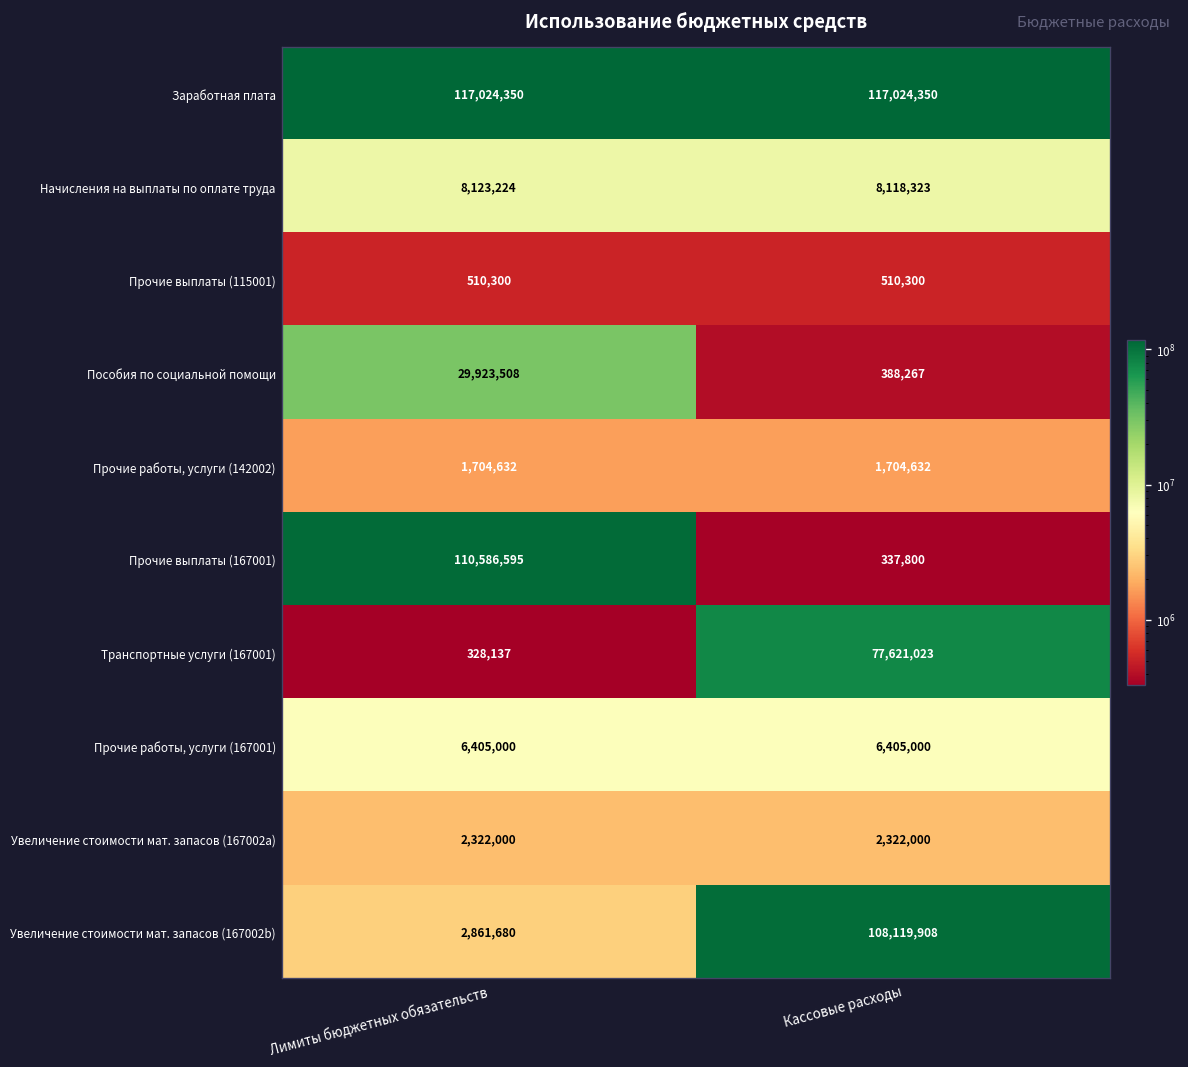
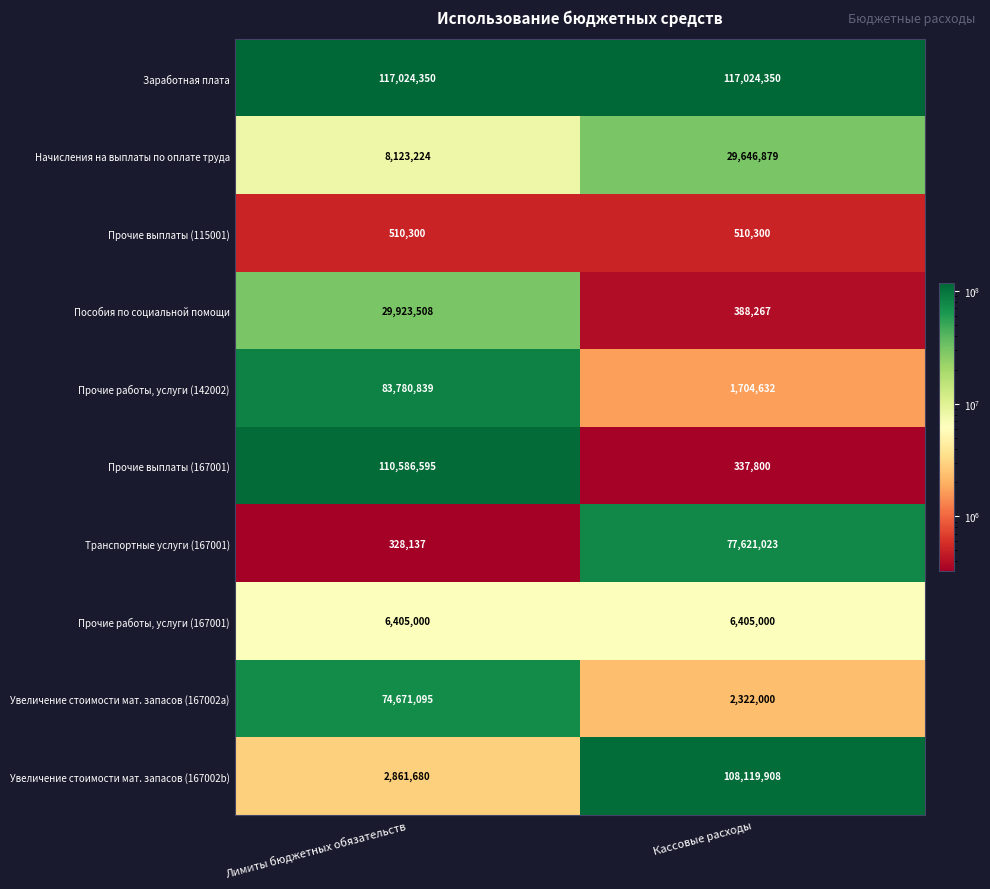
  {
    "Заработная плата": {
      "Лимиты бюджетных обязательств": "117,024,350",
      "Кассовые расходы": "117,024,350"
    },
    "Начисления на выплаты по оплате труда": {
      "Лимиты бюджетных обязательств": "8,123,224",
-     "Кассовые расходы": "8,118,323"
+     "Кассовые расходы": "29,646,879"
    },
    "Прочие выплаты (115001)": {
      "Лимиты бюджетных обязательств": "510,300",
      "Кассовые расходы": "510,300"
    },
    "Пособия по социальной помощи": {
      "Лимиты бюджетных обязательств": "29,923,508",
      "Кассовые расходы": "388,267"
    },
    "Прочие работы, услуги (142002)": {
-     "Лимиты бюджетных обязательств": "1,704,632",
+     "Лимиты бюджетных обязательств": "83,780,839",
      "Кассовые расходы": "1,704,632"
    },
    "Прочие выплаты (167001)": {
      "Лимиты бюджетных обязательств": "110,586,595",
      "Кассовые расходы": "337,800"
    },
    "Транспортные услуги (167001)": {
      "Лимиты бюджетных обязательств": "328,137",
      "Кассовые расходы": "77,621,023"
    },
    "Прочие работы, услуги (167001)": {
      "Лимиты бюджетных обязательств": "6,405,000",
      "Кассовые расходы": "6,405,000"
    },
    "Увеличение стоимости мат. запасов (167002a)": {
-     "Лимиты бюджетных обязательств": "2,322,000",
+     "Лимиты бюджетных обязательств": "74,671,095",
      "Кассовые расходы": "2,322,000"
    },
    "Увеличение стоимости мат. запасов (167002b)": {
      "Лимиты бюджетных обязательств": "2,861,680",
      "Кассовые расходы": "108,119,908"
    }
  }
